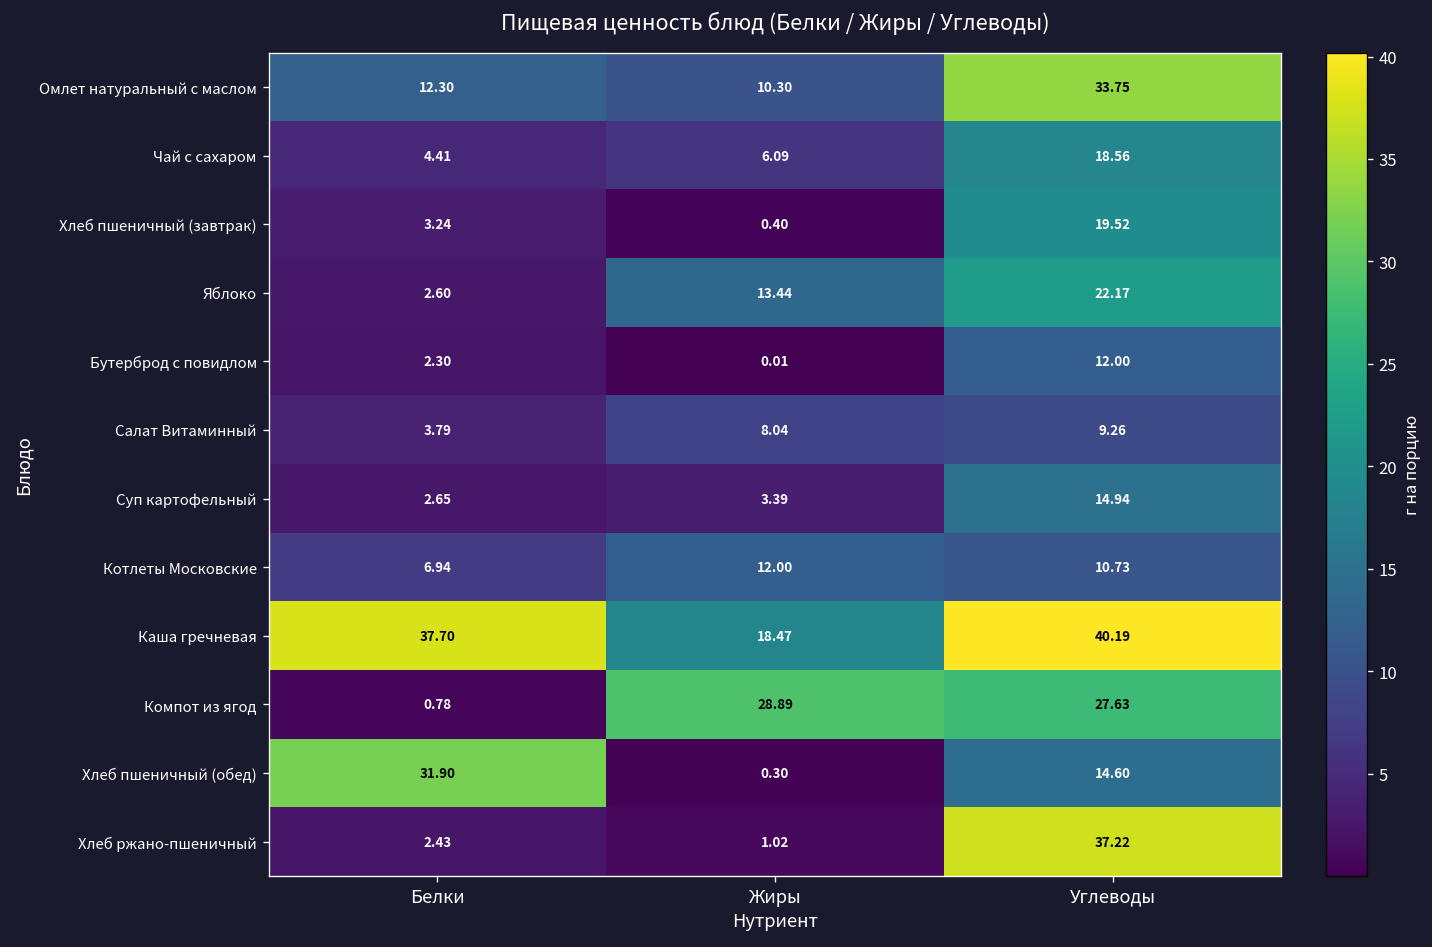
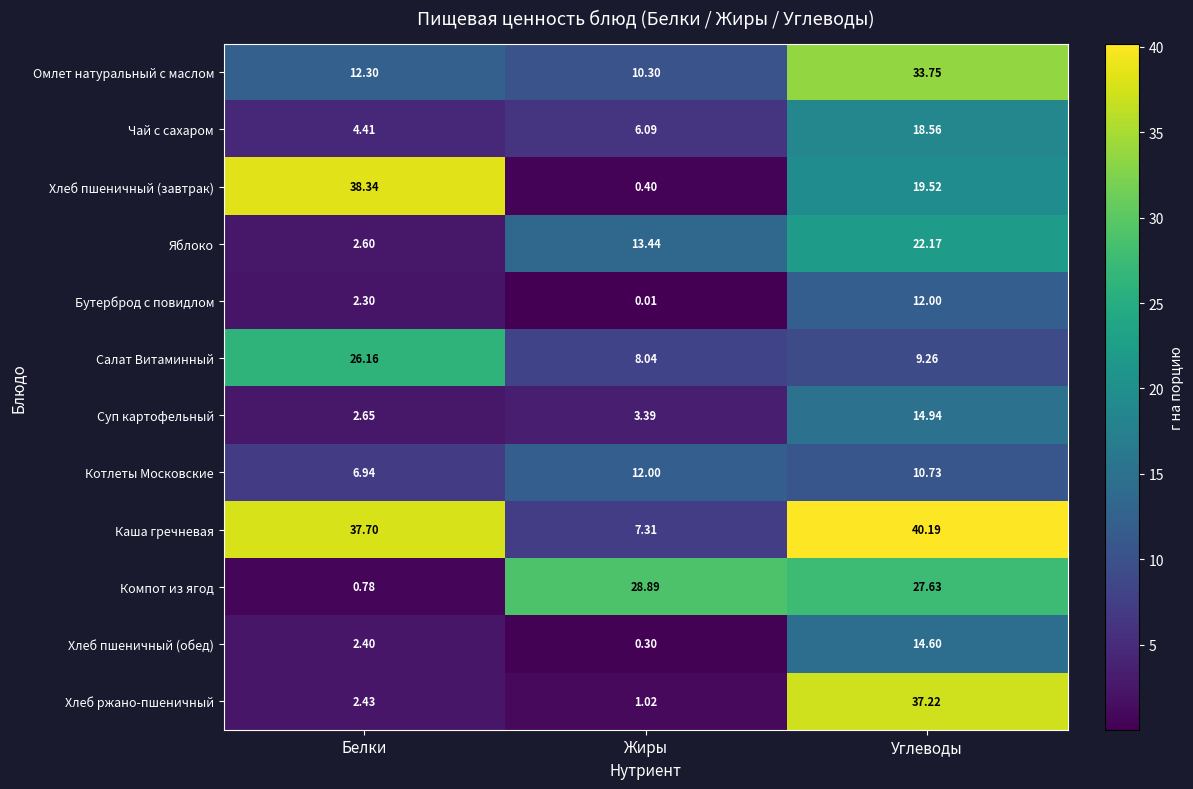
  {
    "Омлет натуральный с маслом": {
      "Белки": 12.30,
      "Жиры": 10.30,
      "Углеводы": 33.75
    },
    "Чай с сахаром": {
      "Белки": 4.41,
      "Жиры": 6.09,
      "Углеводы": 18.56
    },
    "Хлеб пшеничный (завтрак)": {
-     "Белки": 3.24,
+     "Белки": 38.34,
      "Жиры": 0.40,
      "Углеводы": 19.52
    },
    "Яблоко": {
      "Белки": 2.60,
      "Жиры": 13.44,
      "Углеводы": 22.17
    },
    "Бутерброд с повидлом": {
      "Белки": 2.30,
      "Жиры": 0.01,
      "Углеводы": 12.00
    },
    "Салат Витаминный": {
-     "Белки": 3.79,
+     "Белки": 26.16,
      "Жиры": 8.04,
      "Углеводы": 9.26
    },
    "Суп картофельный": {
      "Белки": 2.65,
      "Жиры": 3.39,
      "Углеводы": 14.94
    },
    "Котлеты Московские": {
      "Белки": 6.94,
      "Жиры": 12.00,
      "Углеводы": 10.73
    },
    "Каша гречневая": {
      "Белки": 37.70,
-     "Жиры": 18.47,
+     "Жиры": 7.31,
      "Углеводы": 40.19
    },
    "Компот из ягод": {
      "Белки": 0.78,
      "Жиры": 28.89,
      "Углеводы": 27.63
    },
    "Хлеб пшеничный (обед)": {
-     "Белки": 31.90,
+     "Белки": 2.40,
      "Жиры": 0.30,
      "Углеводы": 14.60
    },
    "Хлеб ржано-пшеничный": {
      "Белки": 2.43,
      "Жиры": 1.02,
      "Углеводы": 37.22
    }
  }
